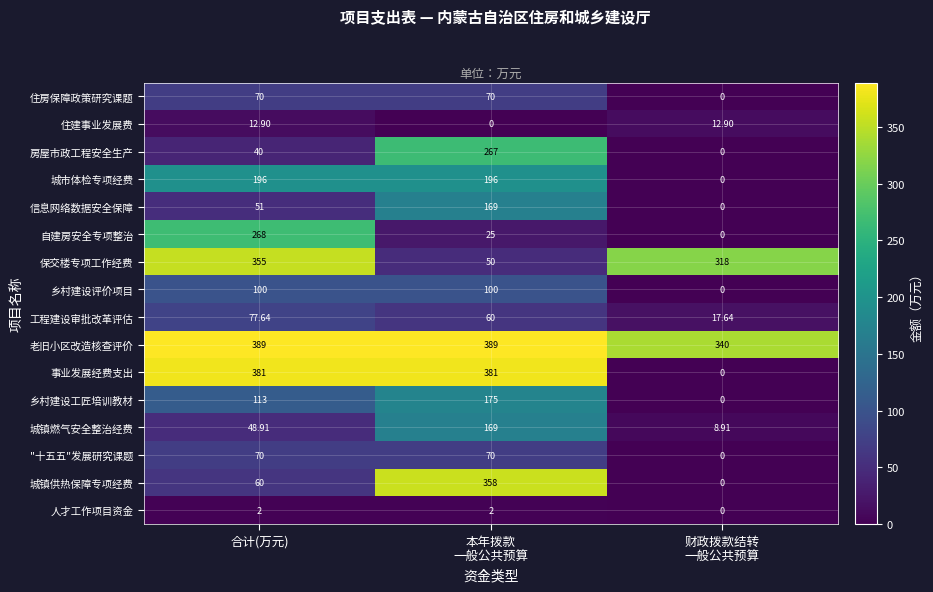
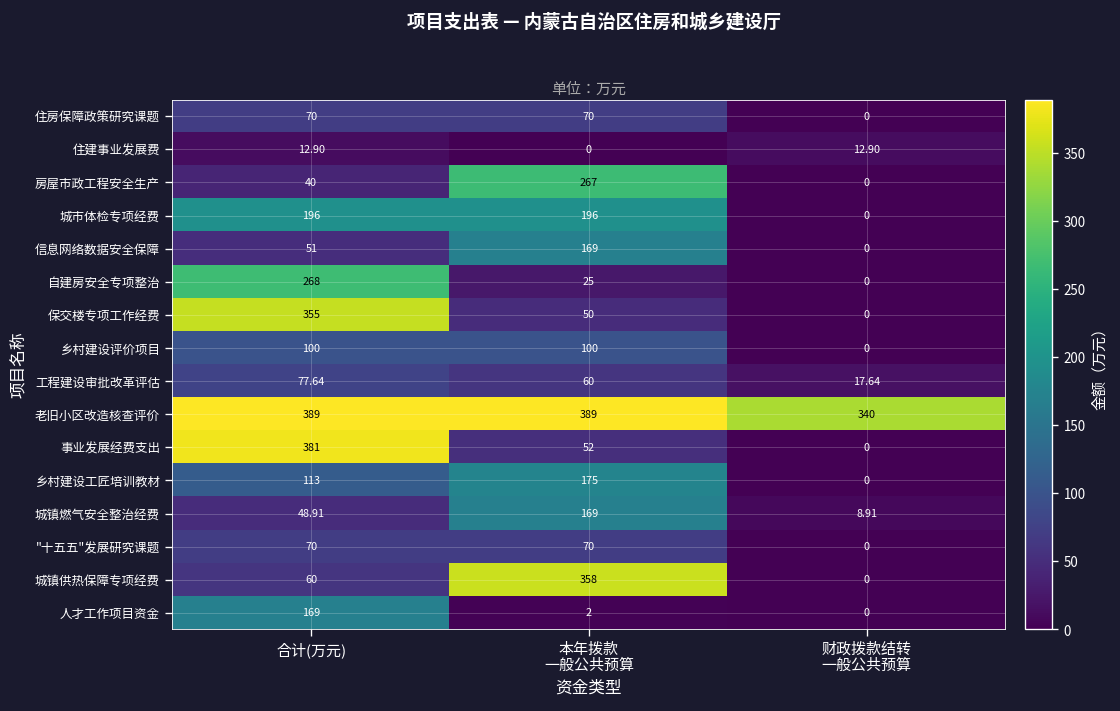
  {
    "住房保障政策研究课题": {
      "合计(万元)": 70,
      "本年拨款 一般公共预算": 70,
      "财政拨款结转 一般公共预算": 0
    },
    "住建事业发展费": {
      "合计(万元)": 12.90,
      "本年拨款 一般公共预算": 0,
      "财政拨款结转 一般公共预算": 12.90
    },
    "房屋市政工程安全生产": {
      "合计(万元)": 40,
      "本年拨款 一般公共预算": 267,
      "财政拨款结转 一般公共预算": 0
    },
    "城市体检专项经费": {
      "合计(万元)": 196,
      "本年拨款 一般公共预算": 196,
      "财政拨款结转 一般公共预算": 0
    },
    "信息网络数据安全保障": {
      "合计(万元)": 51,
      "本年拨款 一般公共预算": 169,
      "财政拨款结转 一般公共预算": 0
    },
    "自建房安全专项整治": {
      "合计(万元)": 268,
      "本年拨款 一般公共预算": 25,
      "财政拨款结转 一般公共预算": 0
    },
    "保交楼专项工作经费": {
      "合计(万元)": 355,
      "本年拨款 一般公共预算": 50,
-     "财政拨款结转 一般公共预算": 318
+     "财政拨款结转 一般公共预算": 0
    },
    "乡村建设评价项目": {
      "合计(万元)": 100,
      "本年拨款 一般公共预算": 100,
      "财政拨款结转 一般公共预算": 0
    },
    "工程建设审批改革评估": {
      "合计(万元)": 77.64,
      "本年拨款 一般公共预算": 60,
      "财政拨款结转 一般公共预算": 17.64
    },
    "老旧小区改造核查评价": {
      "合计(万元)": 389,
      "本年拨款 一般公共预算": 389,
      "财政拨款结转 一般公共预算": 340
    },
    "事业发展经费支出": {
      "合计(万元)": 381,
-     "本年拨款 一般公共预算": 381,
+     "本年拨款 一般公共预算": 52,
      "财政拨款结转 一般公共预算": 0
    },
    "乡村建设工匠培训教材": {
      "合计(万元)": 113,
      "本年拨款 一般公共预算": 175,
      "财政拨款结转 一般公共预算": 0
    },
    "城镇燃气安全整治经费": {
      "合计(万元)": 48.91,
      "本年拨款 一般公共预算": 169,
      "财政拨款结转 一般公共预算": 8.91
    },
    "\"十五五\"发展研究课题": {
      "合计(万元)": 70,
      "本年拨款 一般公共预算": 70,
      "财政拨款结转 一般公共预算": 0
    },
    "城镇供热保障专项经费": {
      "合计(万元)": 60,
      "本年拨款 一般公共预算": 358,
      "财政拨款结转 一般公共预算": 0
    },
    "人才工作项目资金": {
-     "合计(万元)": 2,
+     "合计(万元)": 169,
      "本年拨款 一般公共预算": 2,
      "财政拨款结转 一般公共预算": 0
    }
  }
